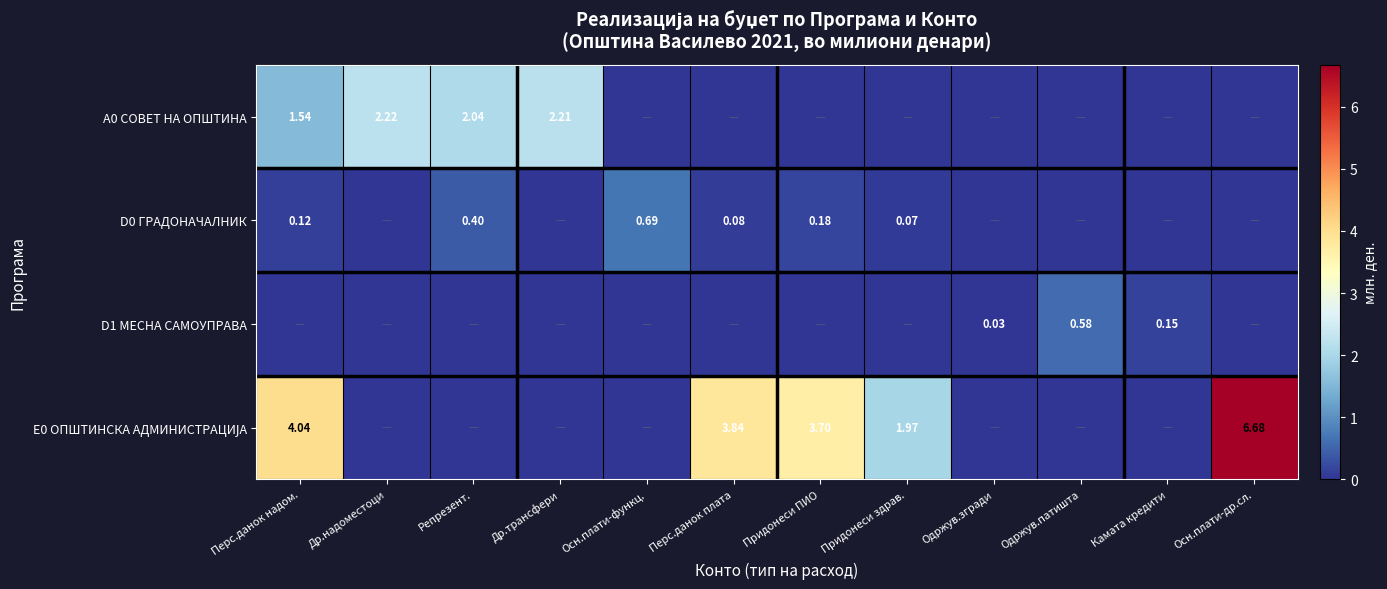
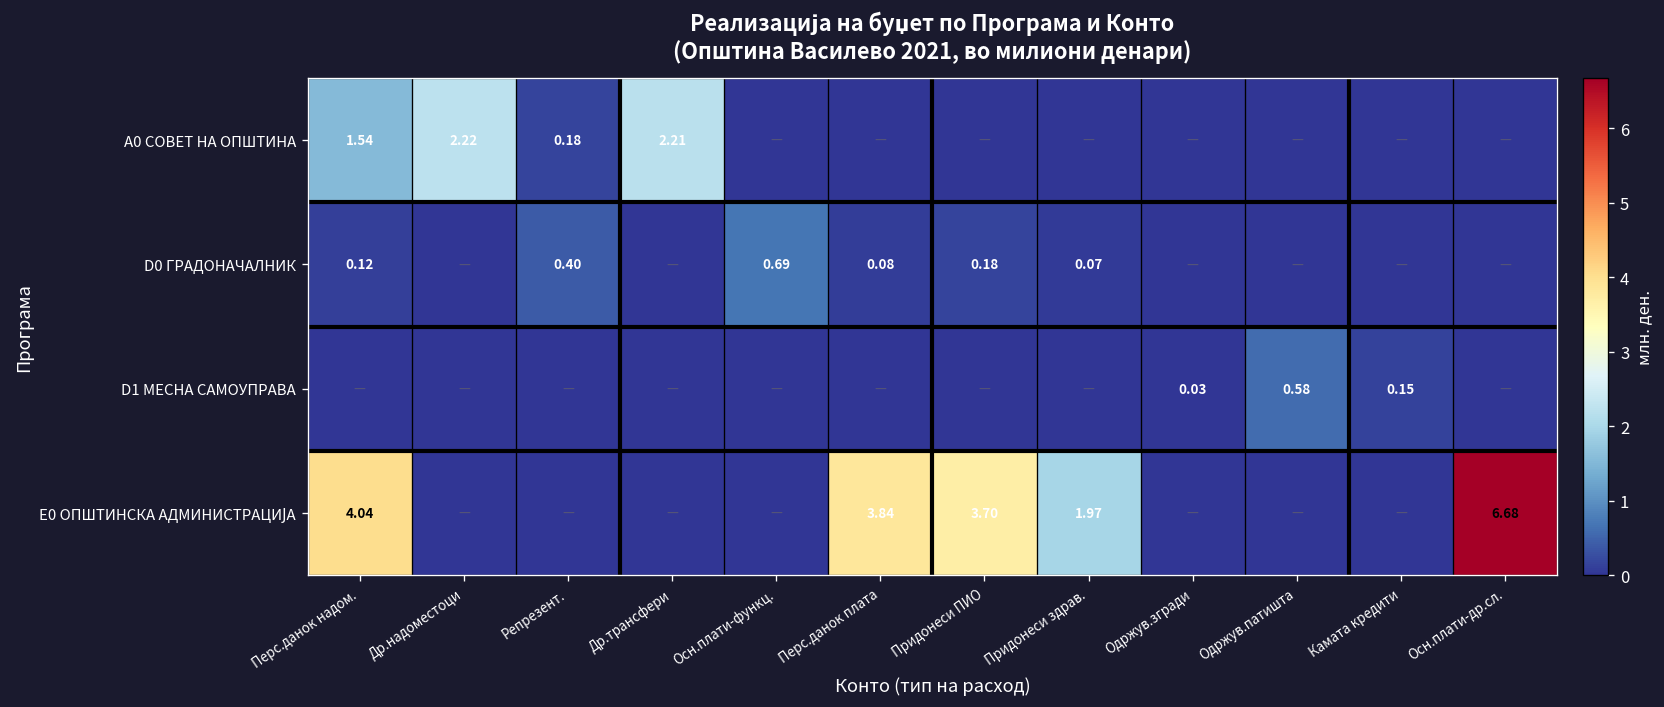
  {
    "A0 СОВЕТ НА ОПШТИНА": {
      "Перс.данок надом.": 1.54,
      "Др.надоместоци": 2.22,
-     "Репрезент.": 2.04,
+     "Репрезент.": 0.18,
      "Др.трансфери": 2.21
    },
    "D0 ГРАДОНАЧАЛНИК": {
      "Перс.данок надом.": 0.12,
      "Репрезент.": 0.40,
      "Осн.плати-функц.": 0.69,
      "Перс.данок плата": 0.08,
      "Придонеси ПИО": 0.18,
      "Придонеси здрав.": 0.07
    },
    "D1 МЕСНА САМОУПРАВА": {
      "Одржув.згради": 0.03,
      "Одржув.патишта": 0.58,
      "Камата кредити": 0.15
    },
    "E0 ОПШТИНСКА АДМИНИСТРАЦИЈА": {
      "Перс.данок надом.": 4.04,
      "Перс.данок плата": 3.84,
      "Придонеси ПИО": 3.70,
      "Придонеси здрав.": 1.97,
      "Осн.плати-др.сл.": 6.68
    }
  }
